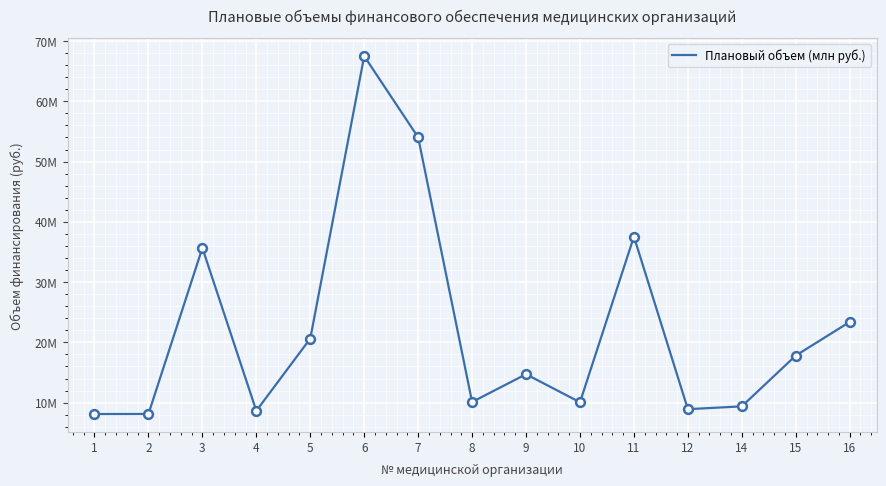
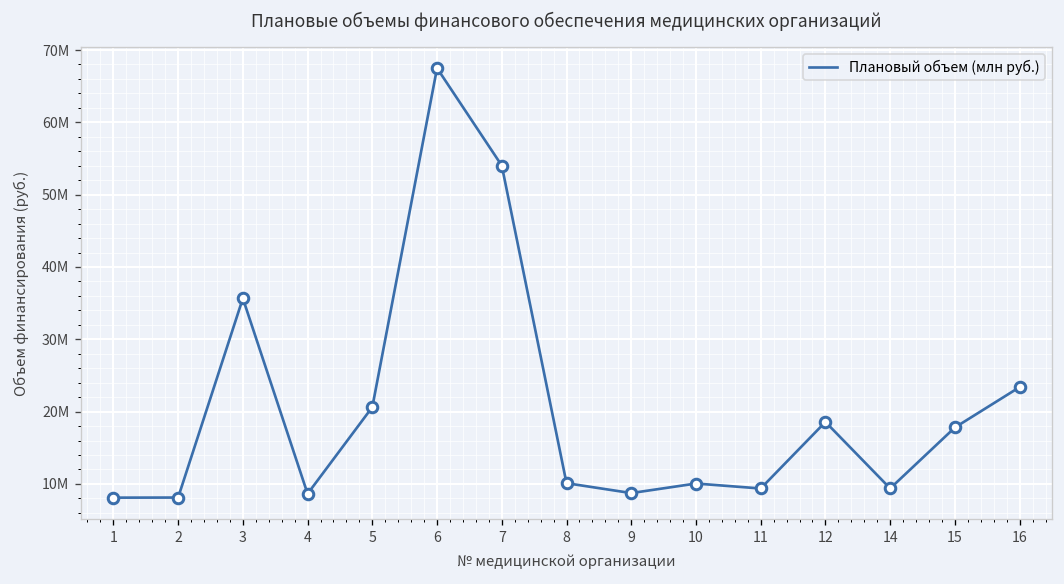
  {
    "1": 8000000,
    "2": 8000000,
    "3": 36000000,
    "4": 9000000,
    "5": 21000000,
    "6": 67000000,
    "7": 54000000,
    "8": 10000000,
-   "9": 15000000,
+   "9": 9000000,
    "10": 10000000,
-   "11": 38000000,
-   "12": 9000000,
+   "11": 9000000,
+   "12": 19000000,
    "14": 9000000,
    "15": 18000000,
    "16": 23000000
  }
